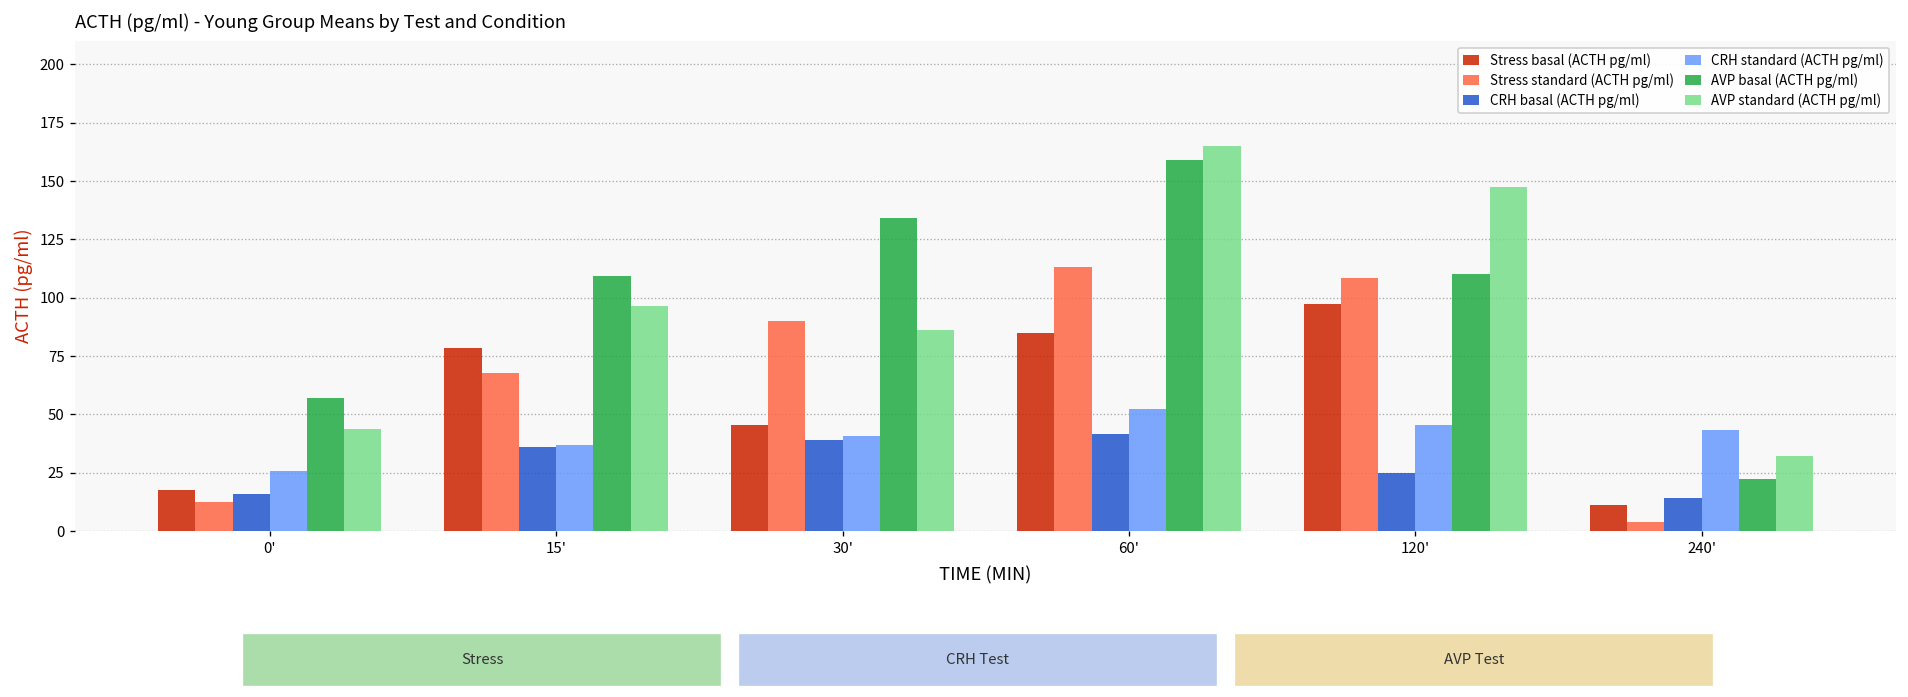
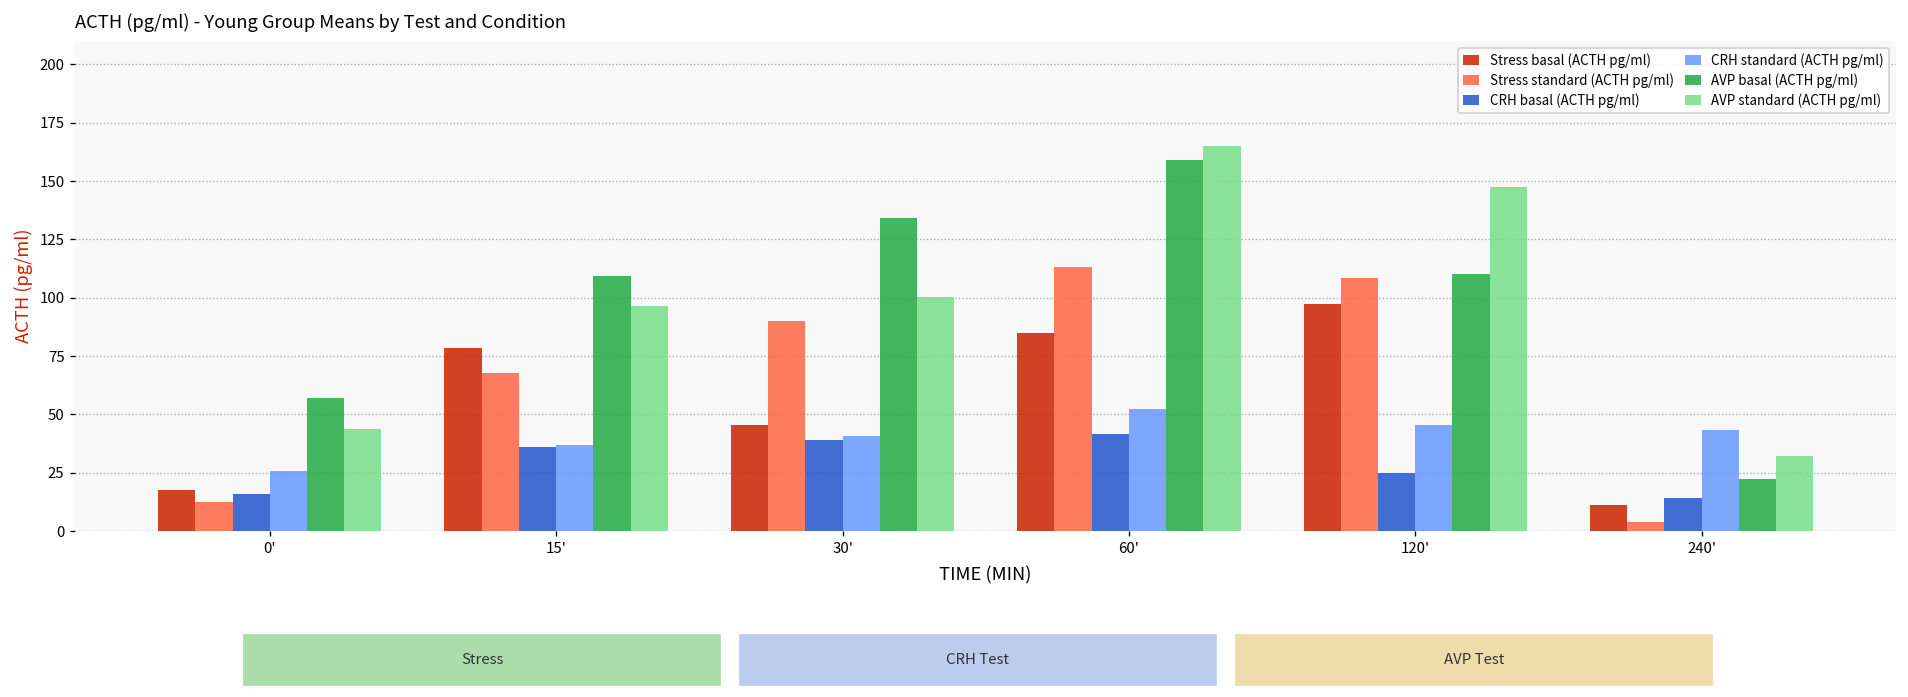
  {
    "Stress basal (ACTH pg/ml)": {
      "0'": 18,
      "15'": 79,
      "30'": 46,
      "60'": 85,
      "120'": 97,
      "240'": 11
    },
    "Stress standard (ACTH pg/ml)": {
      "0'": 13,
      "15'": 68,
      "30'": 90,
      "60'": 113,
      "120'": 108,
      "240'": 4
    },
    "CRH basal (ACTH pg/ml)": {
      "0'": 16,
      "15'": 36,
      "30'": 39,
      "60'": 41,
      "120'": 25,
      "240'": 14
    },
    "CRH standard (ACTH pg/ml)": {
      "0'": 26,
      "15'": 37,
      "30'": 41,
      "60'": 52,
      "120'": 46,
      "240'": 43
    },
    "AVP basal (ACTH pg/ml)": {
      "0'": 57,
      "15'": 109,
      "30'": 134,
      "60'": 159,
      "120'": 110,
      "240'": 22
    },
    "AVP standard (ACTH pg/ml)": {
      "0'": 44,
      "15'": 96,
-     "30'": 86,
+     "30'": 100,
      "60'": 165,
      "120'": 148,
      "240'": 32
    }
  }
